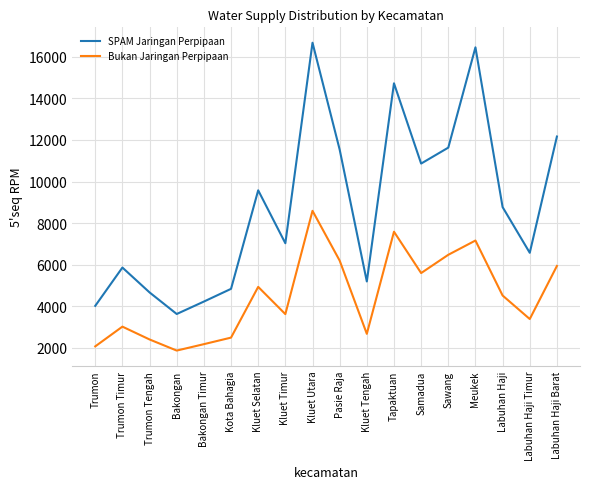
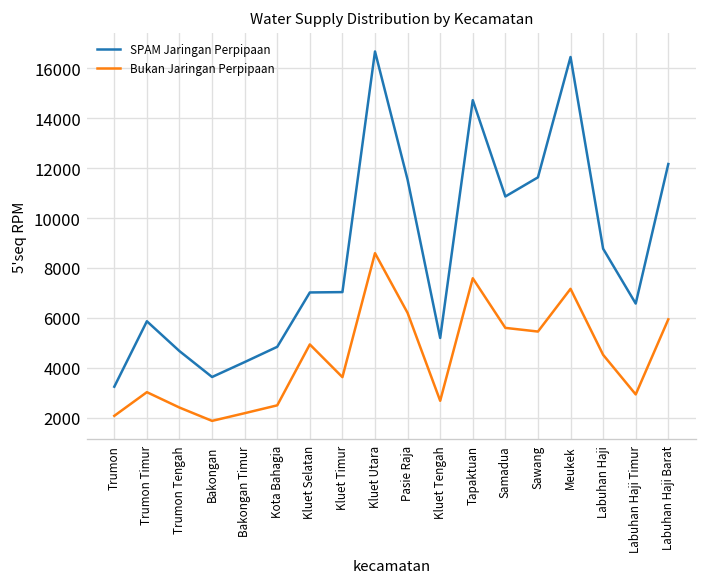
  {
    "SPAM Jaringan Perpipaan": {
-     "Trumon": 4000,
+     "Trumon": 3200,
      "Trumon Timur": 5900,
      "Trumon Tengah": 4700,
      "Bakongan": 3600,
      "Bakongan Timur": 4200,
      "Kota Bahagia": 4800,
-     "Kluet Selatan": 9600,
+     "Kluet Selatan": 7000,
      "Kluet Timur": 7000,
      "Kluet Utara": 16700,
      "Pasie Raja": 11500,
      "Kluet Tengah": 5200,
      "Tapaktuan": 14700,
      "Samadua": 10900,
      "Sawang": 11600,
      "Meukek": 16500,
      "Labuhan Haji": 8800,
      "Labuhan Haji Timur": 6600,
      "Labuhan Haji Barat": 12200
    },
    "Bukan Jaringan Perpipaan": {
      "Trumon": 2100,
      "Trumon Timur": 3000,
      "Trumon Tengah": 2400,
      "Bakongan": 1900,
      "Bakongan Timur": 2200,
      "Kota Bahagia": 2500,
      "Kluet Selatan": 4900,
      "Kluet Timur": 3600,
      "Kluet Utara": 8600,
      "Pasie Raja": 6200,
      "Kluet Tengah": 2700,
      "Tapaktuan": 7600,
      "Samadua": 5600,
-     "Sawang": 6500,
+     "Sawang": 5400,
      "Meukek": 7200,
      "Labuhan Haji": 4500,
-     "Labuhan Haji Timur": 3400,
+     "Labuhan Haji Timur": 2900,
      "Labuhan Haji Barat": 5900
    }
  }
